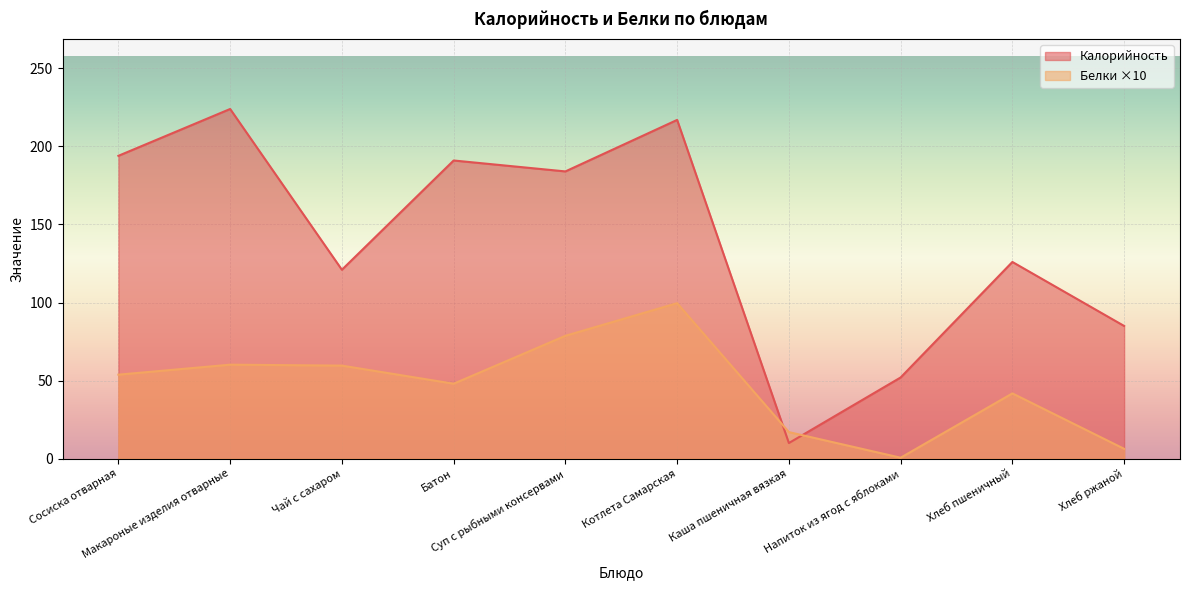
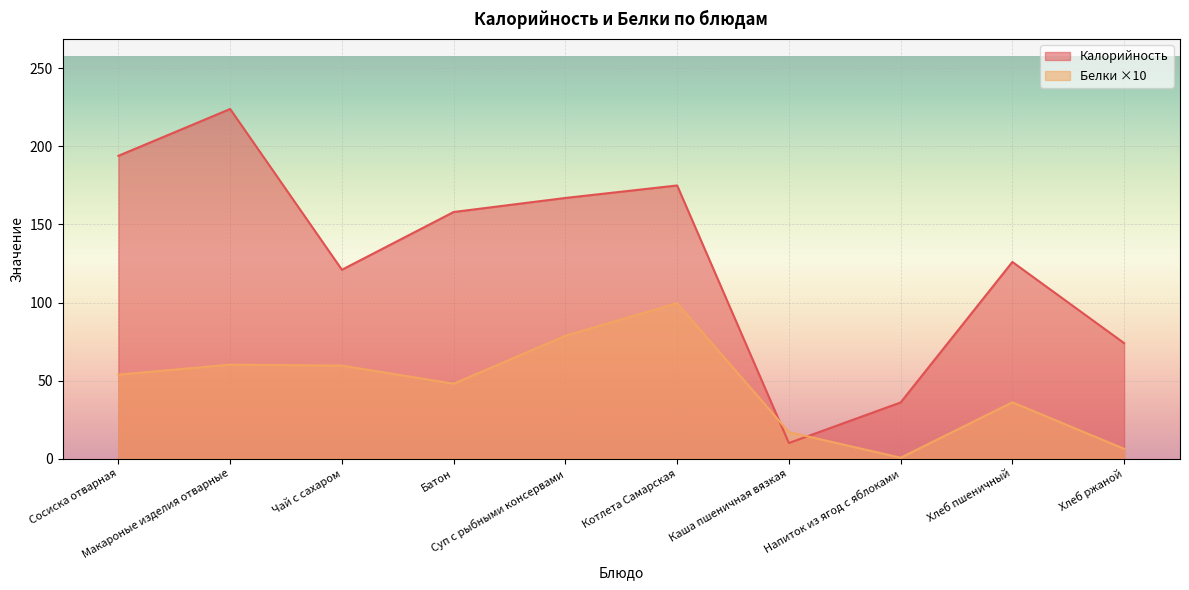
  {
    "Калорийность": {
      "Сосиска отварная": 194,
      "Макароные изделия отварные": 224,
      "Чай с сахаром": 121,
-     "Батон": 191,
-     "Суп с рыбными консервами": 184,
-     "Котлета Самарская": 217,
+     "Батон": 158,
+     "Суп с рыбными консервами": 167,
+     "Котлета Самарская": 175,
      "Каша пшеничная вязкая": 10,
-     "Напиток из ягод с яблоками": 52,
+     "Напиток из ягод с яблоками": 36,
      "Хлеб пшеничный": 126,
-     "Хлеб ржаной": 85
+     "Хлеб ржаной": 74
    },
    "Белки ×10": {
      "Сосиска отварная": 54,
      "Макароные изделия отварные": 60,
      "Чай с сахаром": 60,
      "Батон": 48,
      "Суп с рыбными консервами": 79,
      "Котлета Самарская": 100,
      "Каша пшеничная вязкая": 17,
      "Напиток из ягод с яблоками": 1,
-     "Хлеб пшеничный": 42,
+     "Хлеб пшеничный": 36,
      "Хлеб ржаной": 6
    }
  }
